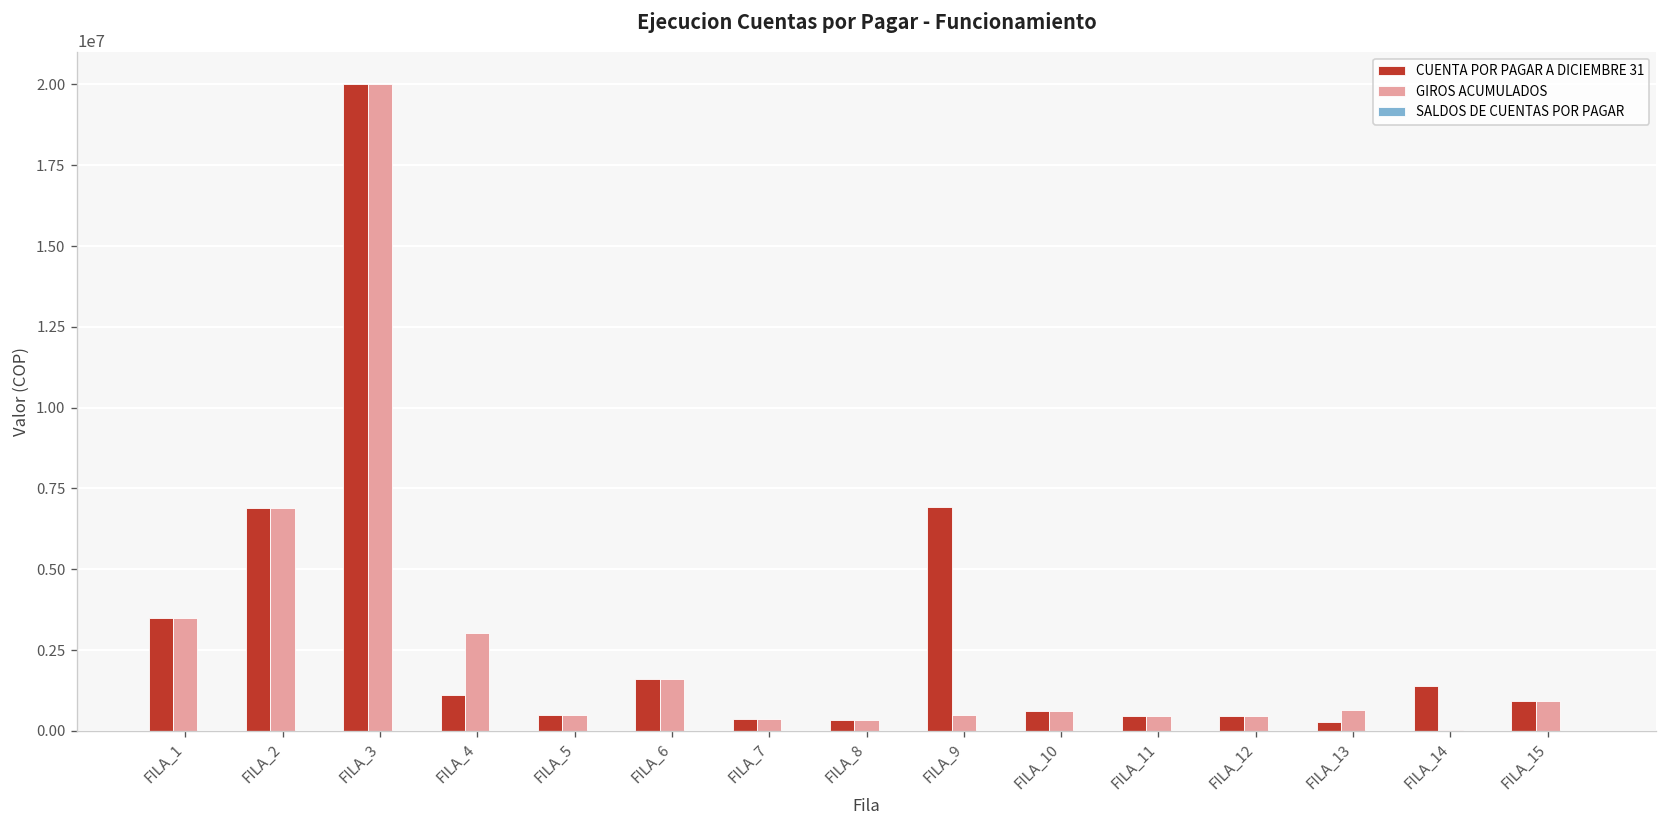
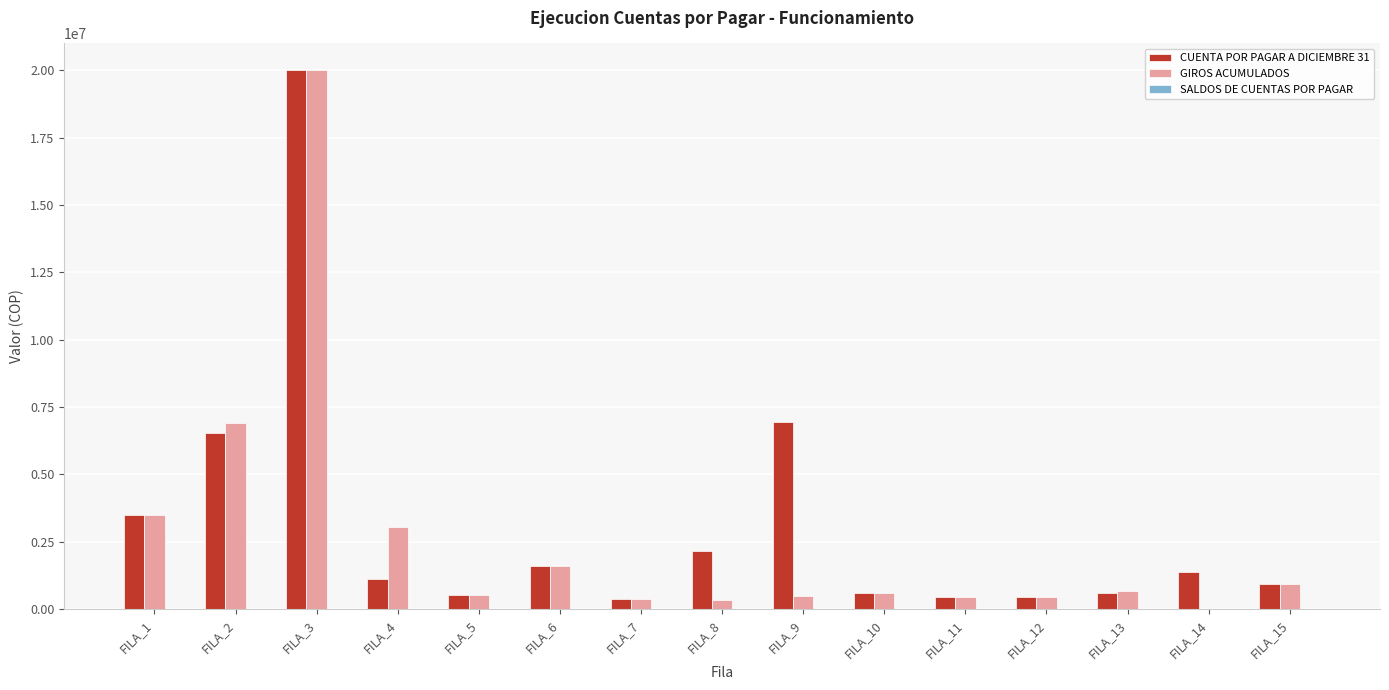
  {
    "CUENTA POR PAGAR A DICIEMBRE 31": {
      "FILA_1": 3500000,
-     "FILA_2": 6900000,
+     "FILA_2": 6500000,
      "FILA_3": 20000000,
      "FILA_4": 1100000,
      "FILA_5": 500000,
      "FILA_6": 1600000,
      "FILA_7": 400000,
-     "FILA_8": 400000,
+     "FILA_8": 2200000,
      "FILA_9": 6900000,
      "FILA_10": 600000,
      "FILA_11": 500000,
      "FILA_12": 500000,
-     "FILA_13": 300000,
+     "FILA_13": 600000,
      "FILA_14": 1400000,
      "FILA_15": 900000
    },
    "GIROS ACUMULADOS": {
      "FILA_1": 3500000,
      "FILA_2": 6900000,
      "FILA_3": 20000000,
      "FILA_4": 3000000,
      "FILA_5": 500000,
      "FILA_6": 1600000,
      "FILA_7": 400000,
      "FILA_8": 400000,
      "FILA_9": 500000,
      "FILA_10": 600000,
      "FILA_11": 500000,
      "FILA_12": 500000,
      "FILA_13": 700000,
      "FILA_15": 900000
    },
    "SALDOS DE CUENTAS POR PAGAR": {
      "FILA_1": 0,
      "FILA_2": 0,
      "FILA_3": 0,
      "FILA_4": 0,
      "FILA_5": 0,
      "FILA_6": 0,
      "FILA_7": 0,
      "FILA_8": 0,
      "FILA_9": 0,
      "FILA_10": 0,
      "FILA_11": 0,
      "FILA_12": 0,
      "FILA_13": 0,
      "FILA_14": 0,
      "FILA_15": 0
    }
  }
